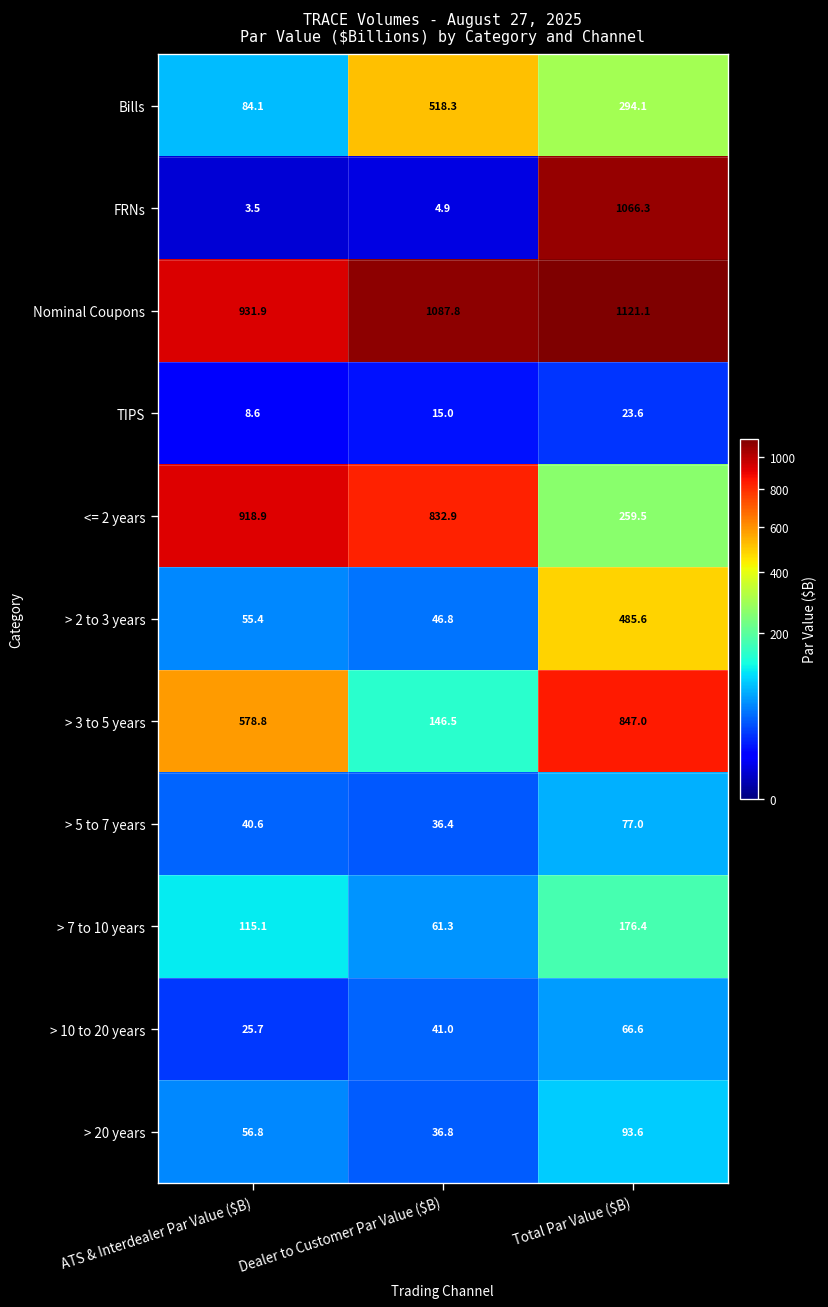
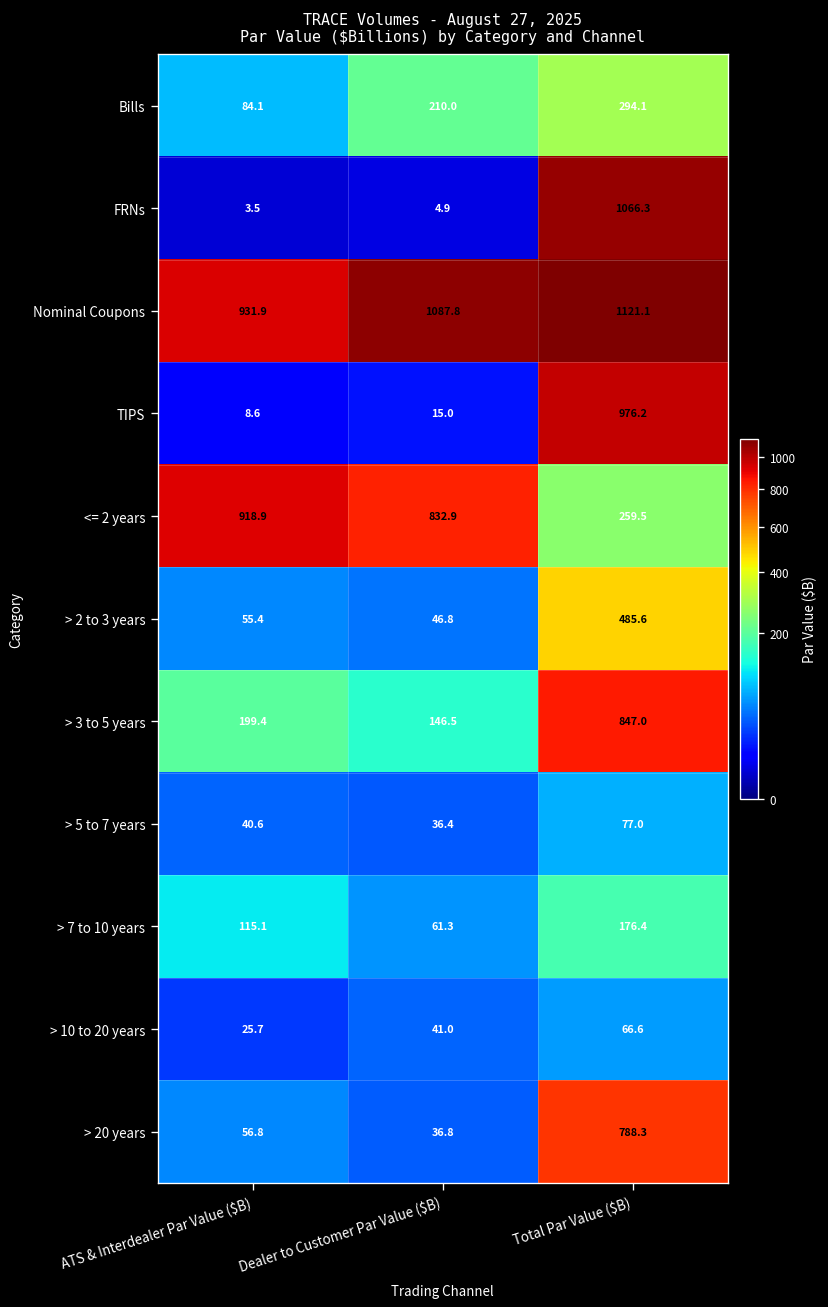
  {
    "Bills": {
      "ATS & Interdealer Par Value ($B)": 84.1,
-     "Dealer to Customer Par Value ($B)": 518.3,
+     "Dealer to Customer Par Value ($B)": 210.0,
      "Total Par Value ($B)": 294.1
    },
    "FRNs": {
      "ATS & Interdealer Par Value ($B)": 3.5,
      "Dealer to Customer Par Value ($B)": 4.9,
      "Total Par Value ($B)": 1066.3
    },
    "Nominal Coupons": {
      "ATS & Interdealer Par Value ($B)": 931.9,
      "Dealer to Customer Par Value ($B)": 1087.8,
      "Total Par Value ($B)": 1121.1
    },
    "TIPS": {
      "ATS & Interdealer Par Value ($B)": 8.6,
      "Dealer to Customer Par Value ($B)": 15.0,
-     "Total Par Value ($B)": 23.6
+     "Total Par Value ($B)": 976.2
    },
    "<= 2 years": {
      "ATS & Interdealer Par Value ($B)": 918.9,
      "Dealer to Customer Par Value ($B)": 832.9,
      "Total Par Value ($B)": 259.5
    },
    "> 2 to 3 years": {
      "ATS & Interdealer Par Value ($B)": 55.4,
      "Dealer to Customer Par Value ($B)": 46.8,
      "Total Par Value ($B)": 485.6
    },
    "> 3 to 5 years": {
-     "ATS & Interdealer Par Value ($B)": 578.8,
+     "ATS & Interdealer Par Value ($B)": 199.4,
      "Dealer to Customer Par Value ($B)": 146.5,
      "Total Par Value ($B)": 847.0
    },
    "> 5 to 7 years": {
      "ATS & Interdealer Par Value ($B)": 40.6,
      "Dealer to Customer Par Value ($B)": 36.4,
      "Total Par Value ($B)": 77.0
    },
    "> 7 to 10 years": {
      "ATS & Interdealer Par Value ($B)": 115.1,
      "Dealer to Customer Par Value ($B)": 61.3,
      "Total Par Value ($B)": 176.4
    },
    "> 10 to 20 years": {
      "ATS & Interdealer Par Value ($B)": 25.7,
      "Dealer to Customer Par Value ($B)": 41.0,
      "Total Par Value ($B)": 66.6
    },
    "> 20 years": {
      "ATS & Interdealer Par Value ($B)": 56.8,
      "Dealer to Customer Par Value ($B)": 36.8,
-     "Total Par Value ($B)": 93.6
+     "Total Par Value ($B)": 788.3
    }
  }
